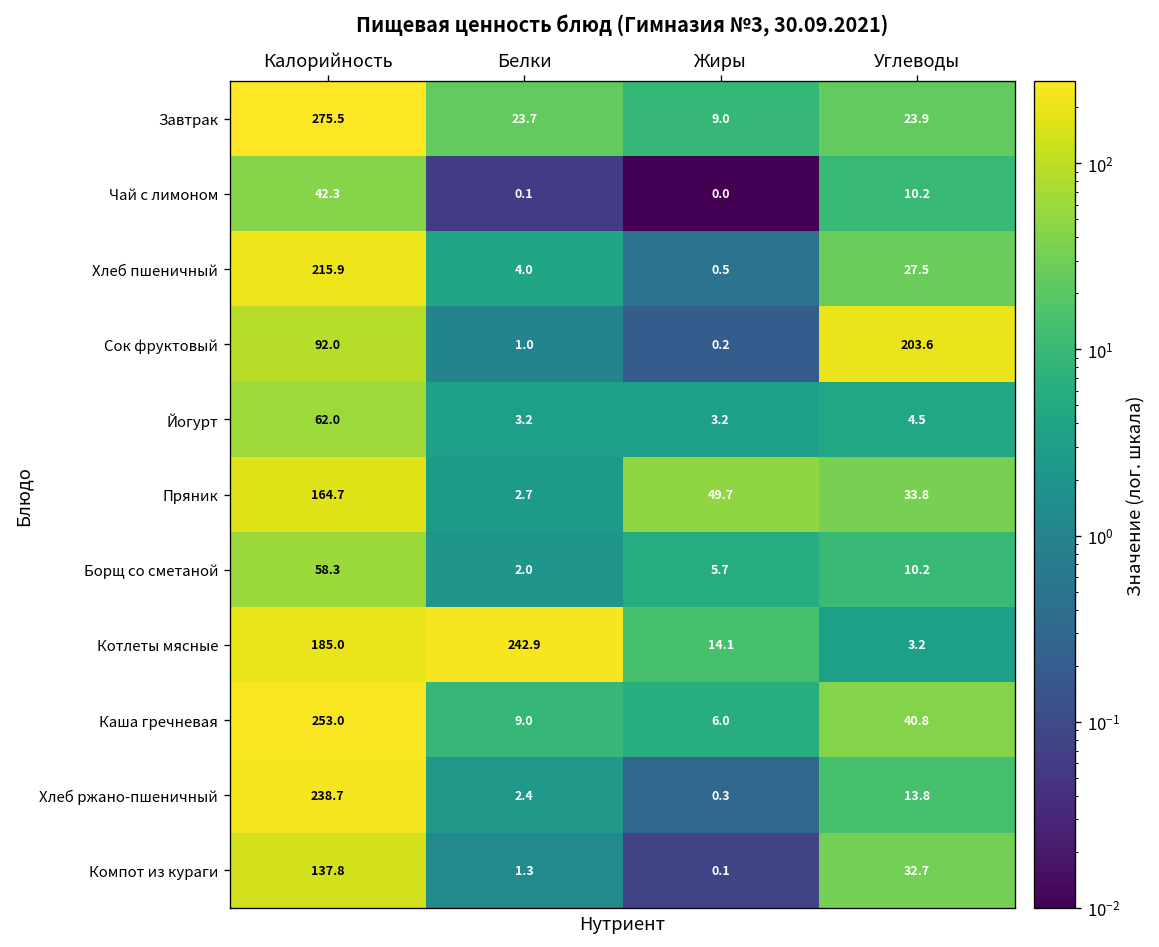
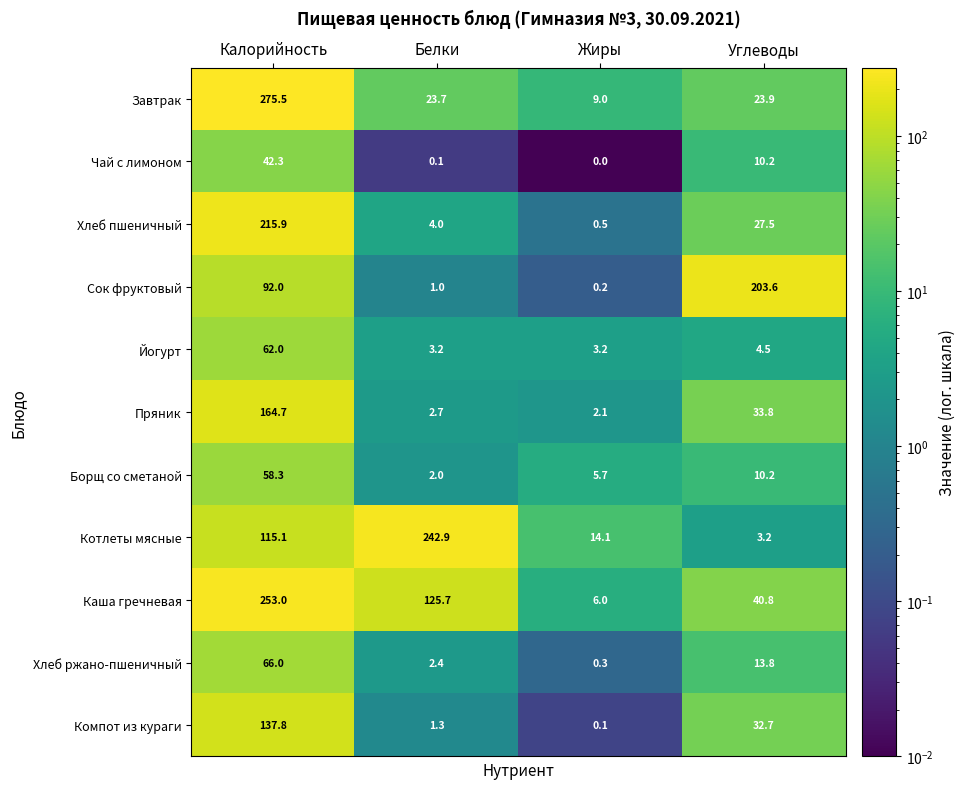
  {
    "Завтрак": {
      "Калорийность": 275.5,
      "Белки": 23.7,
      "Жиры": 9.0,
      "Углеводы": 23.9
    },
    "Чай с лимоном": {
      "Калорийность": 42.3,
      "Белки": 0.1,
      "Жиры": 0.0,
      "Углеводы": 10.2
    },
    "Хлеб пшеничный": {
      "Калорийность": 215.9,
      "Белки": 4.0,
      "Жиры": 0.5,
      "Углеводы": 27.5
    },
    "Сок фруктовый": {
      "Калорийность": 92.0,
      "Белки": 1.0,
      "Жиры": 0.2,
      "Углеводы": 203.6
    },
    "Йогурт": {
      "Калорийность": 62.0,
      "Белки": 3.2,
      "Жиры": 3.2,
      "Углеводы": 4.5
    },
    "Пряник": {
      "Калорийность": 164.7,
      "Белки": 2.7,
-     "Жиры": 49.7,
+     "Жиры": 2.1,
      "Углеводы": 33.8
    },
    "Борщ со сметаной": {
      "Калорийность": 58.3,
      "Белки": 2.0,
      "Жиры": 5.7,
      "Углеводы": 10.2
    },
    "Котлеты мясные": {
-     "Калорийность": 185.0,
+     "Калорийность": 115.1,
      "Белки": 242.9,
      "Жиры": 14.1,
      "Углеводы": 3.2
    },
    "Каша гречневая": {
      "Калорийность": 253.0,
-     "Белки": 9.0,
+     "Белки": 125.7,
      "Жиры": 6.0,
      "Углеводы": 40.8
    },
    "Хлеб ржано-пшеничный": {
-     "Калорийность": 238.7,
+     "Калорийность": 66.0,
      "Белки": 2.4,
      "Жиры": 0.3,
      "Углеводы": 13.8
    },
    "Компот из кураги": {
      "Калорийность": 137.8,
      "Белки": 1.3,
      "Жиры": 0.1,
      "Углеводы": 32.7
    }
  }
